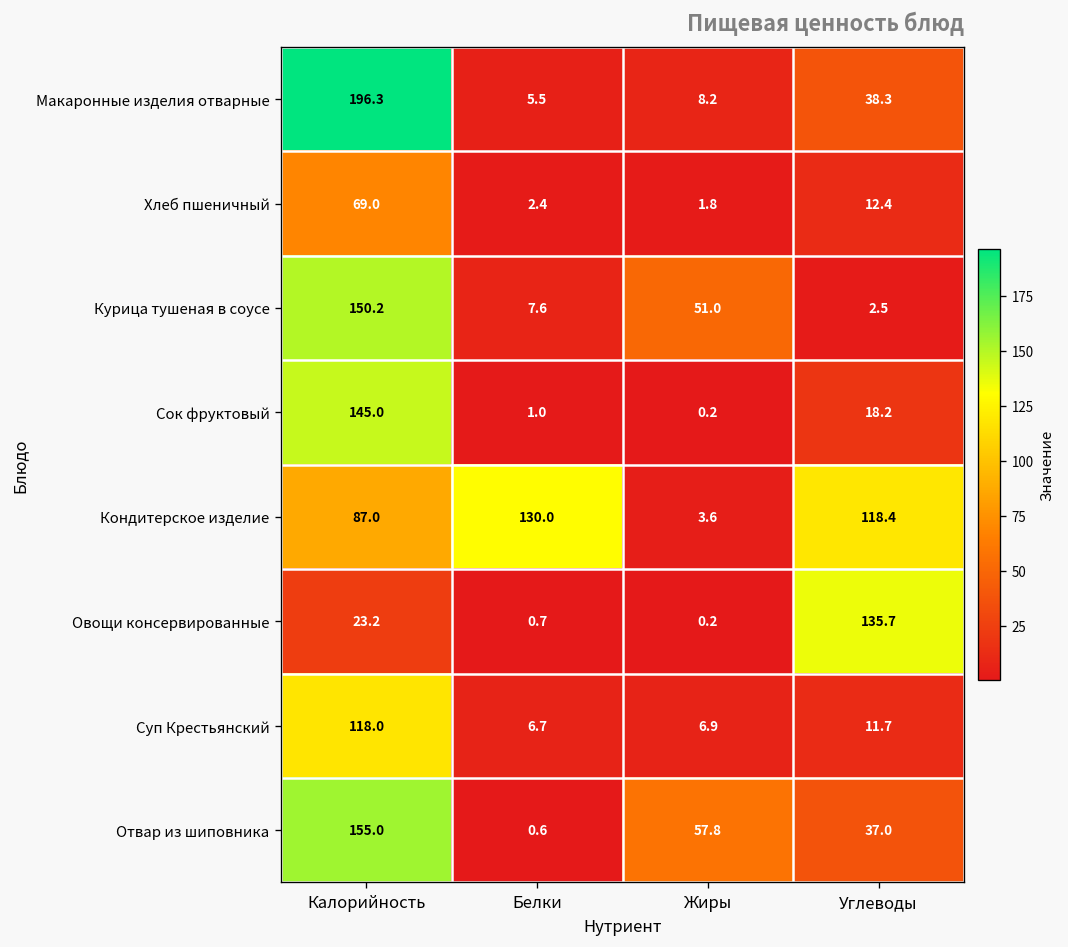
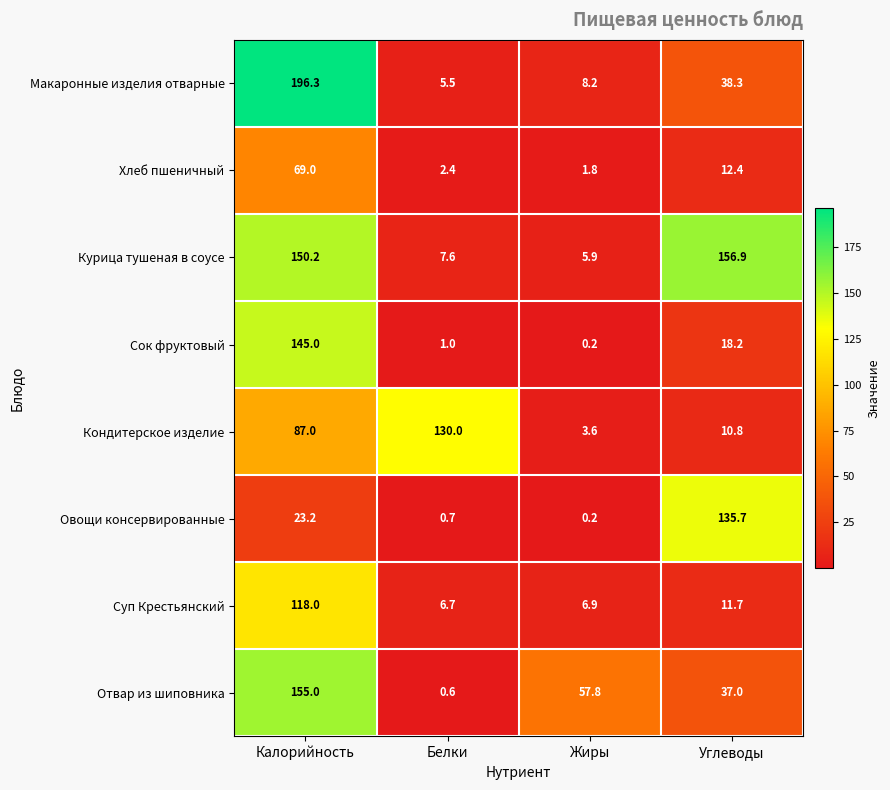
  {
    "Макаронные изделия отварные": {
      "Калорийность": 196.3,
      "Белки": 5.5,
      "Жиры": 8.2,
      "Углеводы": 38.3
    },
    "Хлеб пшеничный": {
      "Калорийность": 69.0,
      "Белки": 2.4,
      "Жиры": 1.8,
      "Углеводы": 12.4
    },
    "Курица тушеная в соусе": {
      "Калорийность": 150.2,
      "Белки": 7.6,
-     "Жиры": 51.0,
-     "Углеводы": 2.5
+     "Жиры": 5.9,
+     "Углеводы": 156.9
    },
    "Сок фруктовый": {
      "Калорийность": 145.0,
      "Белки": 1.0,
      "Жиры": 0.2,
      "Углеводы": 18.2
    },
    "Кондитерское изделие": {
      "Калорийность": 87.0,
      "Белки": 130.0,
      "Жиры": 3.6,
-     "Углеводы": 118.4
+     "Углеводы": 10.8
    },
    "Овощи консервированные": {
      "Калорийность": 23.2,
      "Белки": 0.7,
      "Жиры": 0.2,
      "Углеводы": 135.7
    },
    "Суп Крестьянский": {
      "Калорийность": 118.0,
      "Белки": 6.7,
      "Жиры": 6.9,
      "Углеводы": 11.7
    },
    "Отвар из шиповника": {
      "Калорийность": 155.0,
      "Белки": 0.6,
      "Жиры": 57.8,
      "Углеводы": 37.0
    }
  }
